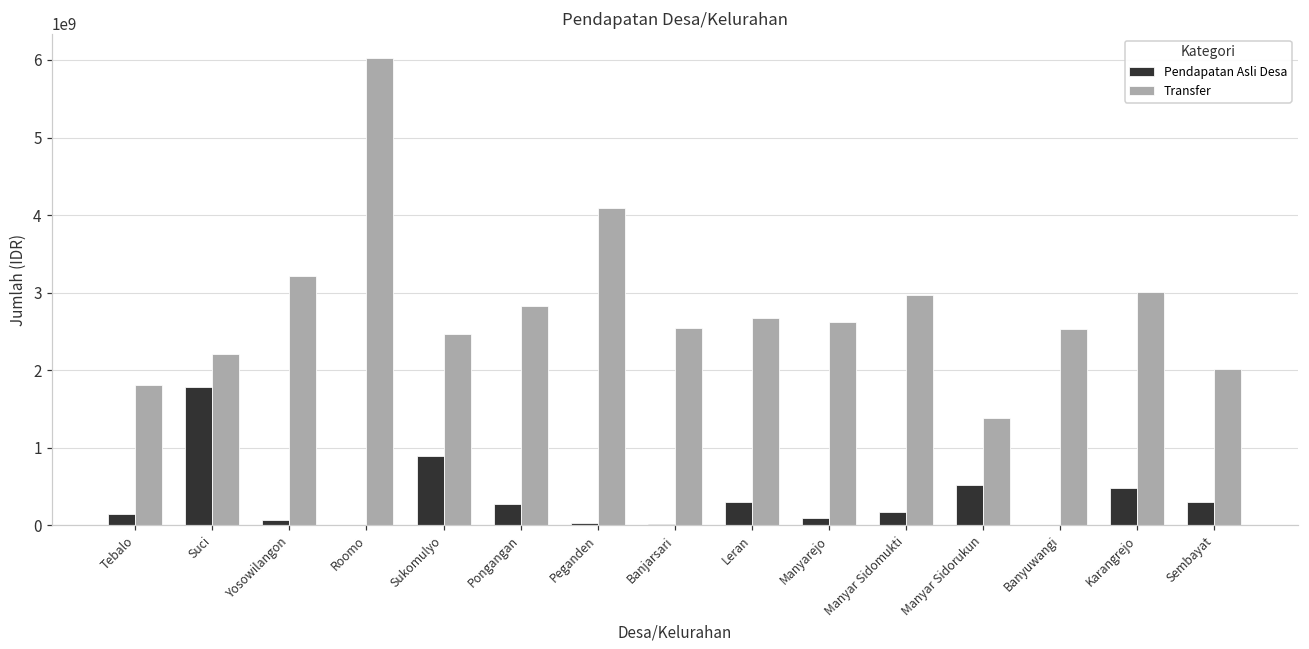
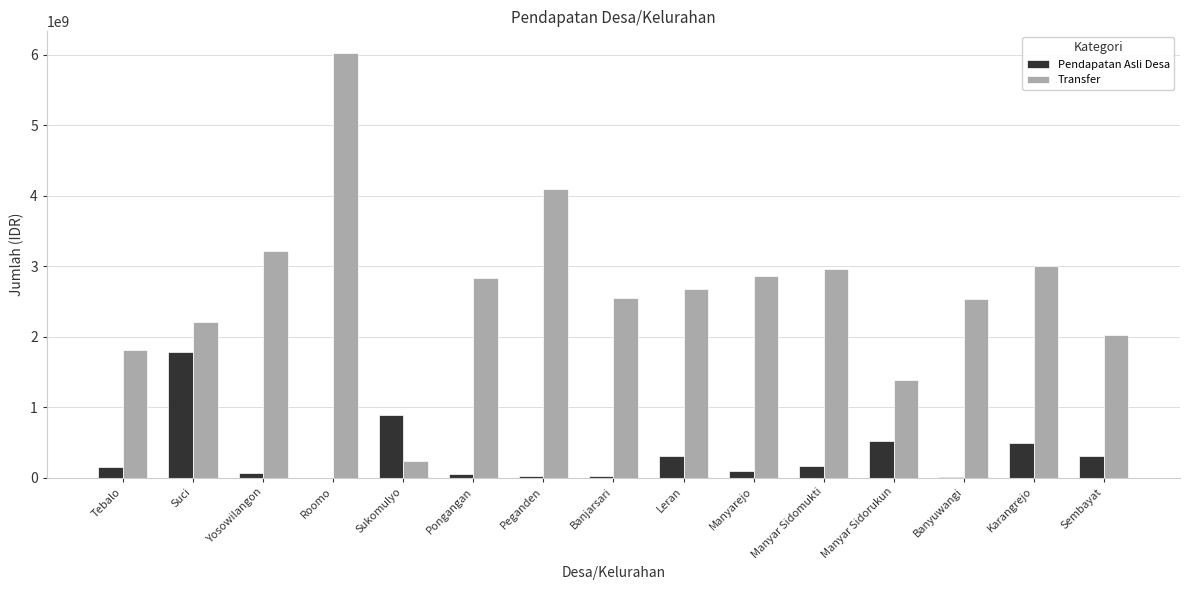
  {
    "Pendapatan Asli Desa": {
      "Tebalo": 100000000,
      "Suci": 1800000000,
      "Yosowilangon": 100000000,
      "Roomo": 0,
      "Sukomulyo": 900000000,
-     "Pongangan": 300000000,
+     "Pongangan": 100000000,
      "Leran": 300000000,
      "Manyarejo": 100000000,
      "Manyar Sidomukti": 200000000,
      "Manyar Sidorukun": 500000000,
      "Karangrejo": 500000000,
      "Sembayat": 300000000
    },
    "Transfer": {
      "Tebalo": 1800000000,
      "Suci": 2200000000,
      "Yosowilangon": 3200000000,
      "Roomo": 6000000000,
-     "Sukomulyo": 2500000000,
+     "Sukomulyo": 200000000,
      "Pongangan": 2800000000,
      "Peganden": 4100000000,
      "Banjarsari": 2500000000,
      "Leran": 2700000000,
-     "Manyarejo": 2600000000,
+     "Manyarejo": 2900000000,
      "Manyar Sidomukti": 3000000000,
      "Manyar Sidorukun": 1400000000,
      "Banyuwangi": 2500000000,
      "Karangrejo": 3000000000,
      "Sembayat": 2000000000
    }
  }
